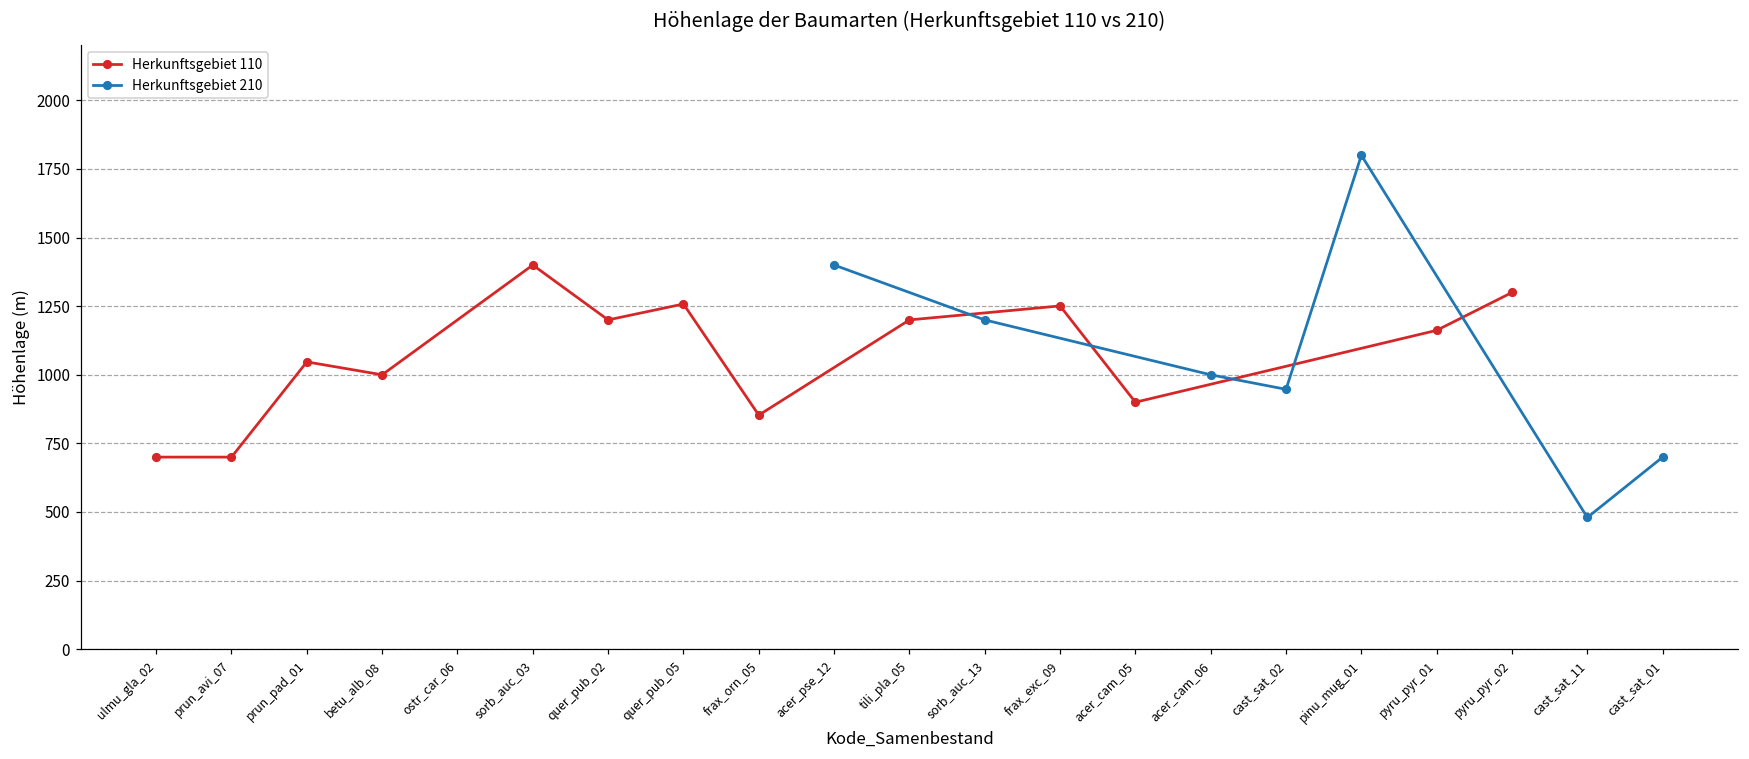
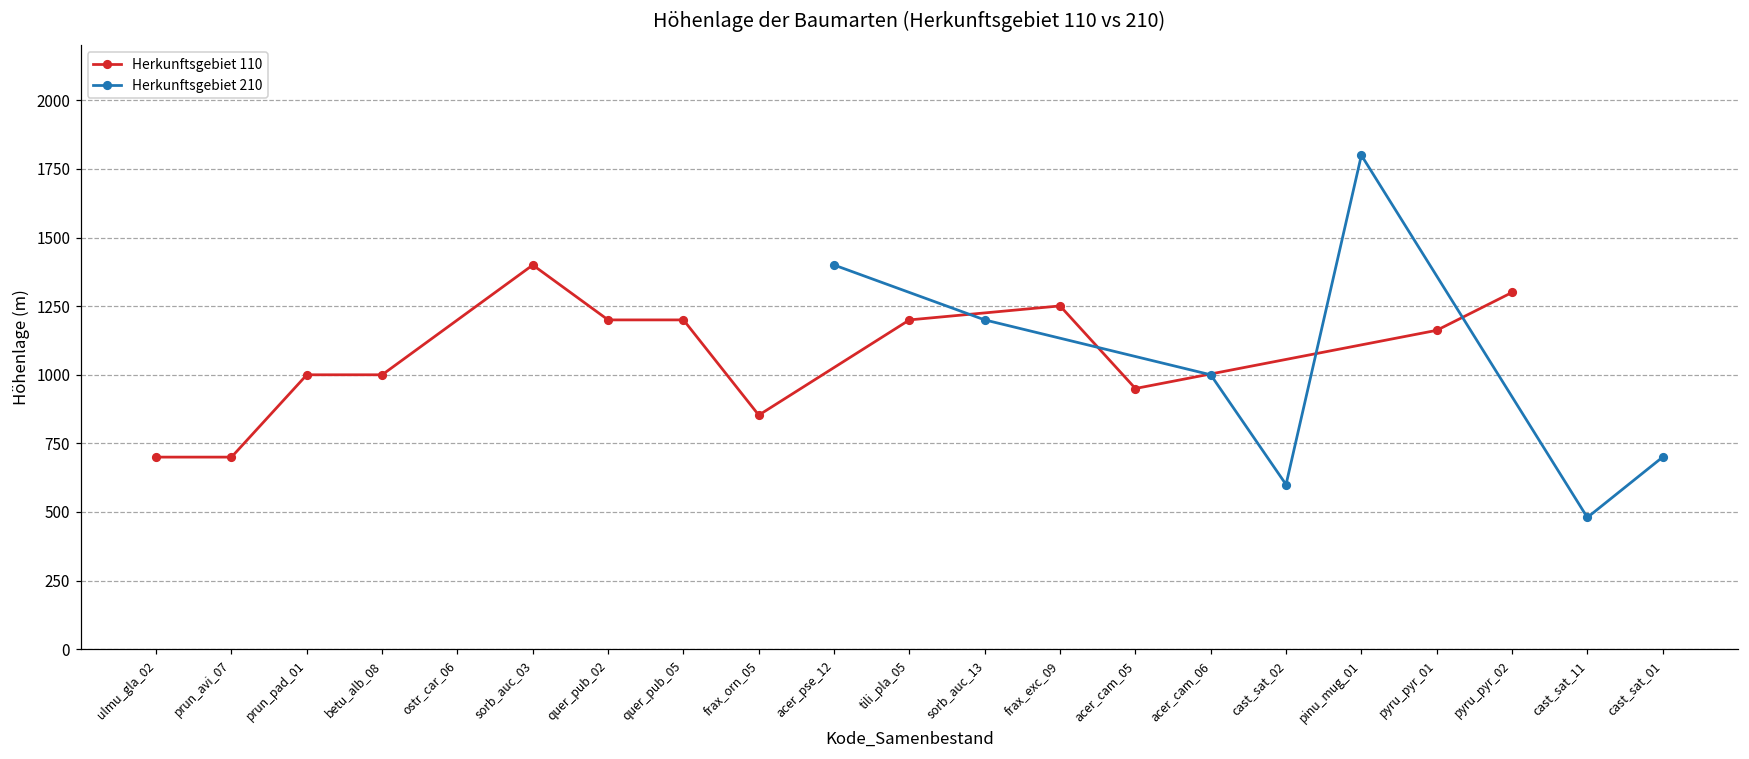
  {
    "Herkunftsgebiet 110": {
      "ulmu_gla_02": 700,
      "prun_avi_07": 700,
-     "prun_pad_01": 1050,
+     "prun_pad_01": 1000,
      "betu_alb_08": 1000,
      "sorb_auc_03": 1400,
      "quer_pub_02": 1200,
-     "quer_pub_05": 1260,
+     "quer_pub_05": 1200,
      "frax_orn_05": 850,
      "tili_pla_05": 1200,
      "frax_exc_09": 1250,
-     "acer_cam_05": 900,
+     "acer_cam_05": 950,
      "pyru_pyr_01": 1160,
      "pyru_pyr_02": 1300
    },
    "Herkunftsgebiet 210": {
      "acer_pse_12": 1400,
      "sorb_auc_13": 1200,
      "acer_cam_06": 1000,
-     "cast_sat_02": 950,
+     "cast_sat_02": 600,
      "pinu_mug_01": 1800,
      "cast_sat_11": 480,
      "cast_sat_01": 700
    }
  }
